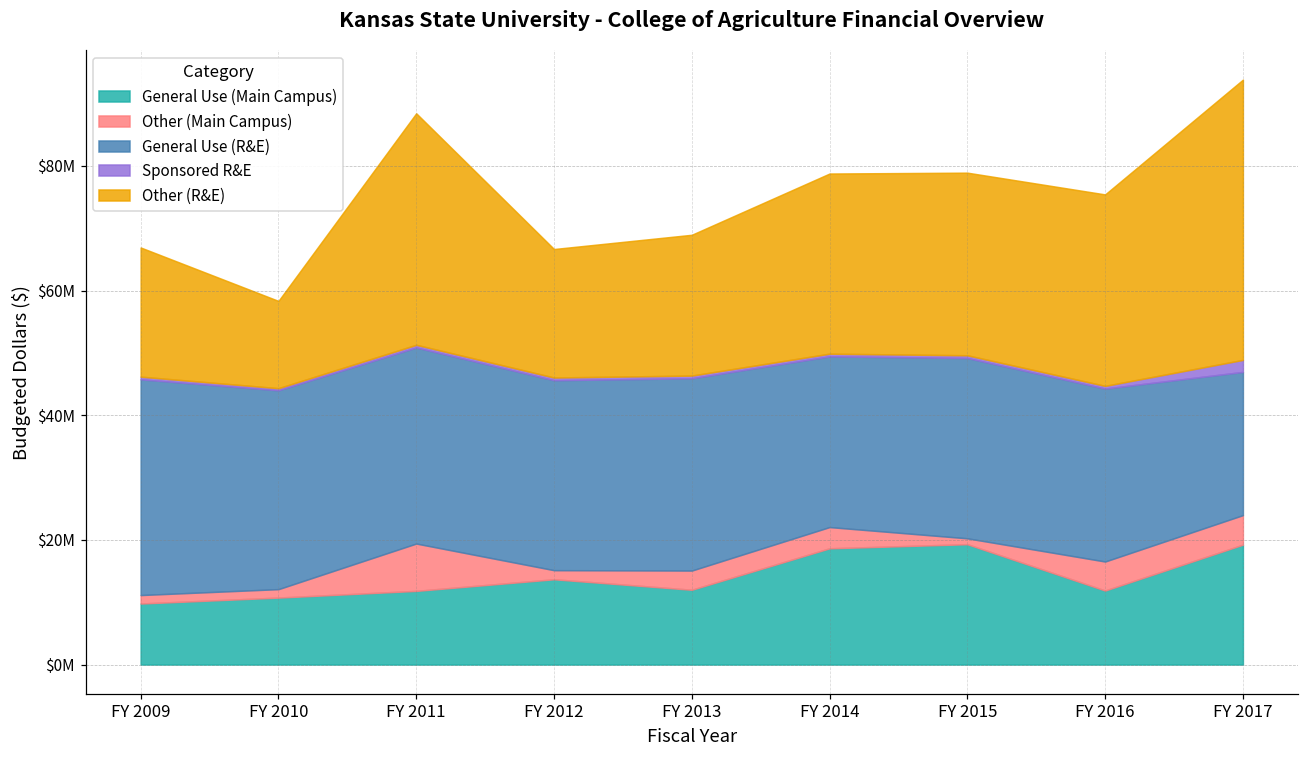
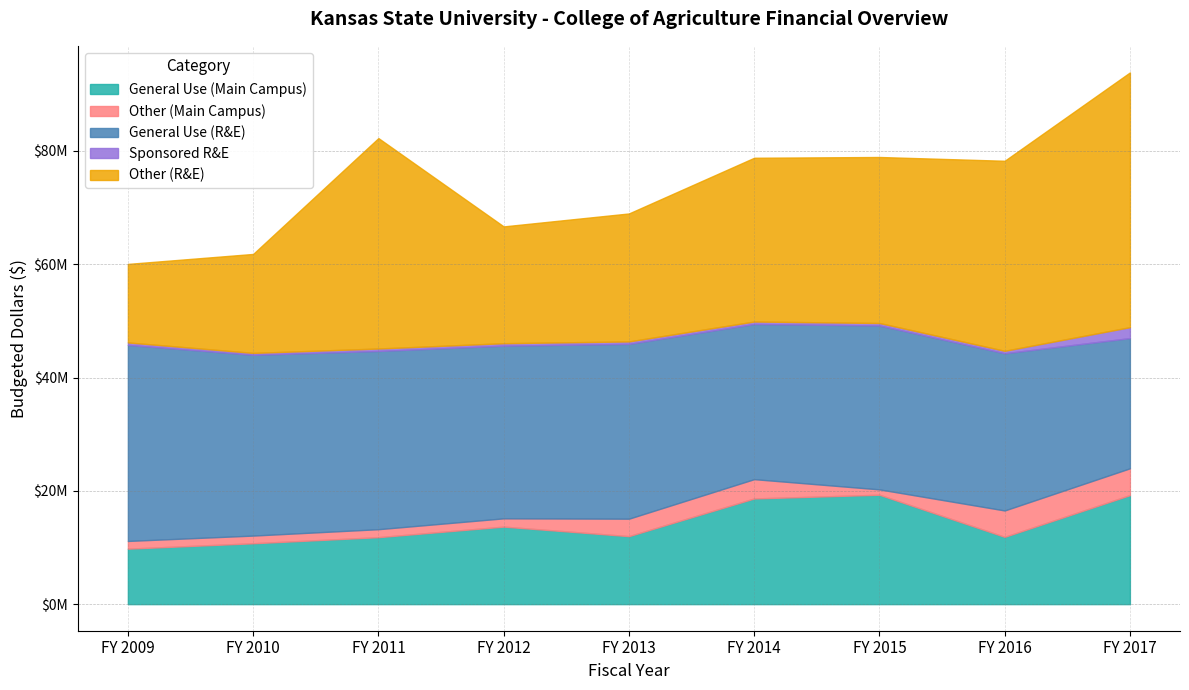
  {
    "General Use (Main Campus)": {
      "FY 2009": "$10000000",
      "FY 2010": "$11000000",
      "FY 2011": "$12000000",
      "FY 2012": "$14000000",
      "FY 2013": "$12000000",
      "FY 2014": "$19000000",
      "FY 2015": "$19000000",
      "FY 2016": "$12000000",
      "FY 2017": "$19000000"
    },
    "Other (Main Campus)": {
      "FY 2009": "$1000000",
      "FY 2010": "$1000000",
-     "FY 2011": "$8000000",
+     "FY 2011": "$1000000",
      "FY 2012": "$1000000",
      "FY 2013": "$3000000",
      "FY 2014": "$3000000",
      "FY 2015": "$1000000",
      "FY 2016": "$5000000",
      "FY 2017": "$5000000"
    },
    "General Use (R&E)": {
      "FY 2017": "$23000000"
    },
    "Sponsored R&E": {
      "FY 2017": "$2000000"
    },
    "Other (R&E)": {
-     "FY 2009": "$21000000",
-     "FY 2010": "$14000000",
+     "FY 2009": "$14000000",
+     "FY 2010": "$17000000",
      "FY 2011": "$37000000",
      "FY 2012": "$21000000",
      "FY 2013": "$23000000",
      "FY 2014": "$29000000",
      "FY 2015": "$29000000",
-     "FY 2016": "$31000000",
+     "FY 2016": "$34000000",
      "FY 2017": "$45000000"
    }
  }
